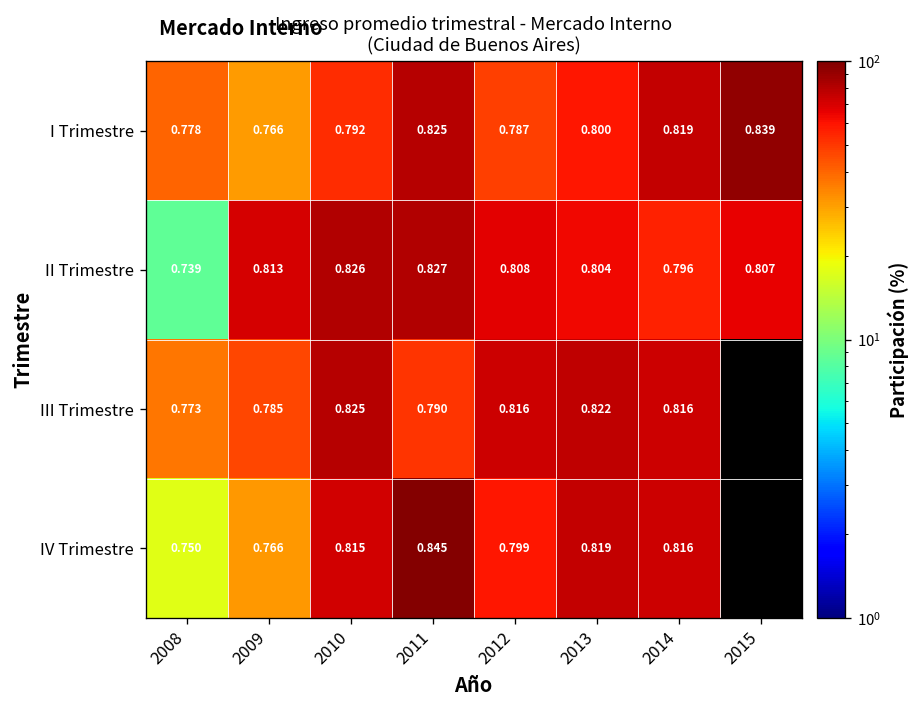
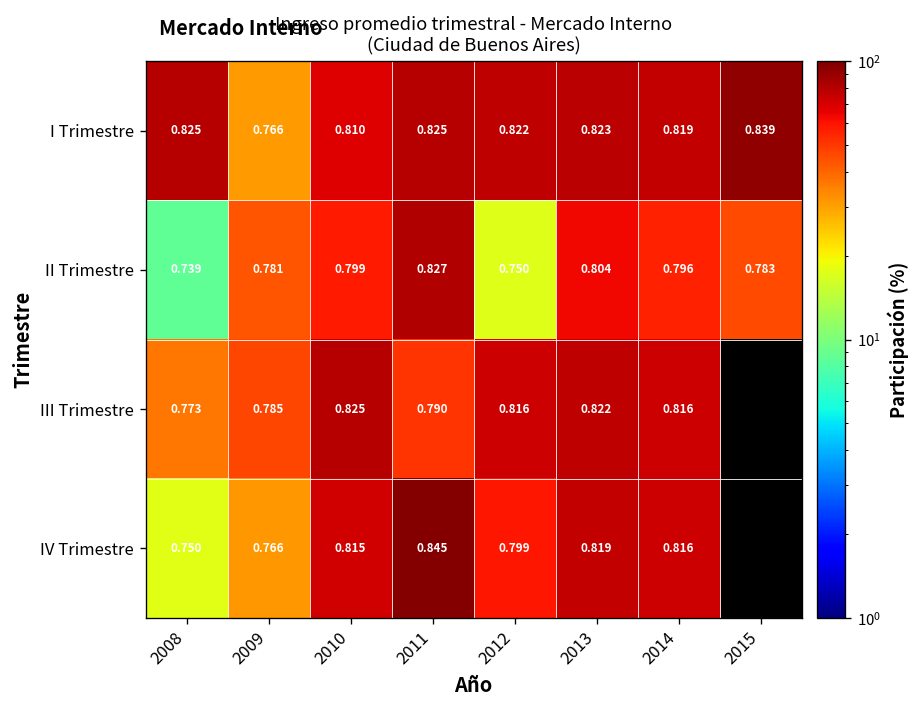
  {
    "I Trimestre": {
-     "2008": 0.778,
+     "2008": 0.825,
      "2009": 0.766,
-     "2010": 0.792,
+     "2010": 0.810,
      "2011": 0.825,
-     "2012": 0.787,
-     "2013": 0.800,
+     "2012": 0.822,
+     "2013": 0.823,
      "2014": 0.819,
      "2015": 0.839
    },
    "II Trimestre": {
      "2008": 0.739,
-     "2009": 0.813,
-     "2010": 0.826,
+     "2009": 0.781,
+     "2010": 0.799,
      "2011": 0.827,
-     "2012": 0.808,
+     "2012": 0.750,
      "2013": 0.804,
      "2014": 0.796,
-     "2015": 0.807
+     "2015": 0.783
    },
    "III Trimestre": {
      "2008": 0.773,
      "2009": 0.785,
      "2010": 0.825,
      "2011": 0.790,
      "2012": 0.816,
      "2013": 0.822,
      "2014": 0.816
    },
    "IV Trimestre": {
      "2008": 0.750,
      "2009": 0.766,
      "2010": 0.815,
      "2011": 0.845,
      "2012": 0.799,
      "2013": 0.819,
      "2014": 0.816
    }
  }
